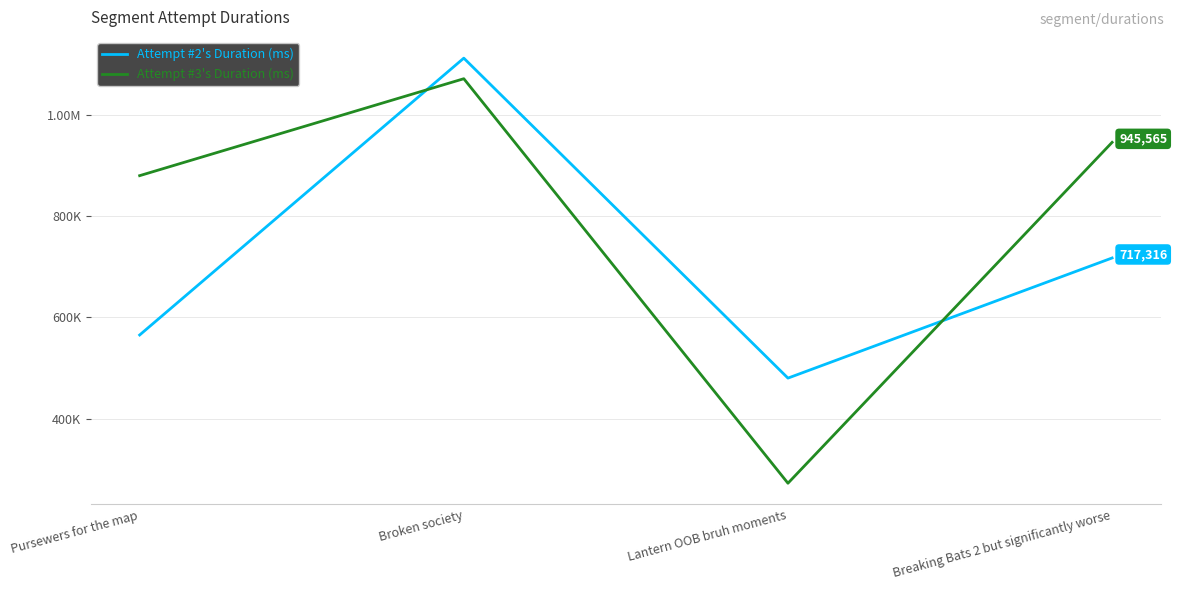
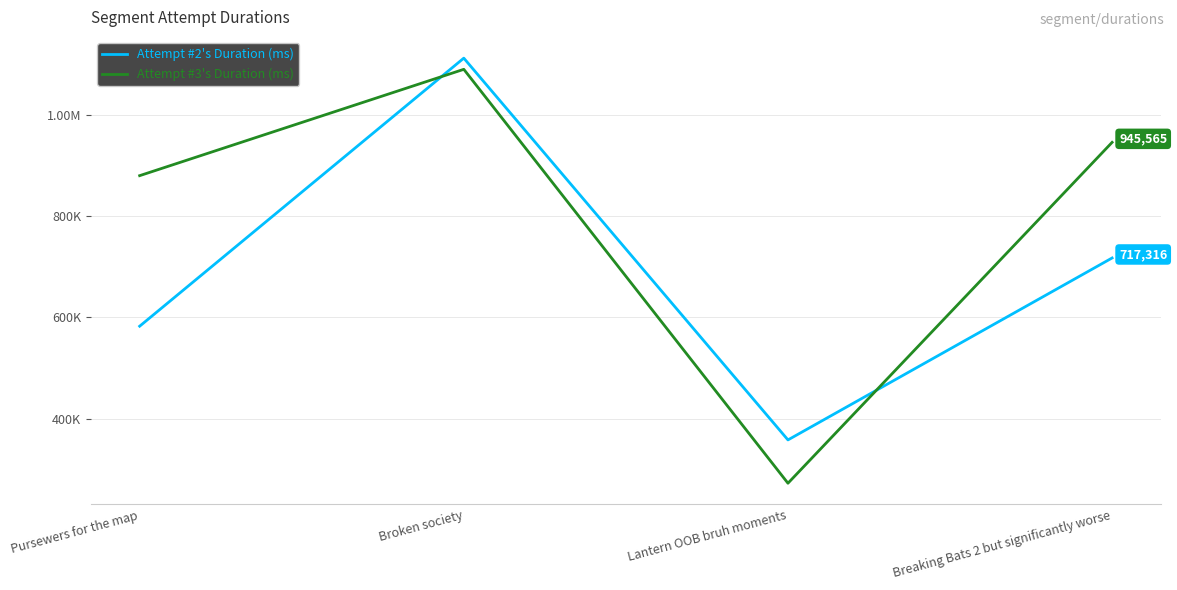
  {
    "Attempt #2's Duration (ms)": {
-     "Pursewers for the map": 570000,
+     "Pursewers for the map": 580000,
      "Broken society": 1110000,
-     "Lantern OOB bruh moments": 480000
+     "Lantern OOB bruh moments": 360000
    },
    "Attempt #3's Duration (ms)": {
      "Pursewers for the map": 880000,
-     "Broken society": 1070000,
+     "Broken society": 1090000,
      "Lantern OOB bruh moments": 270000
    }
  }
